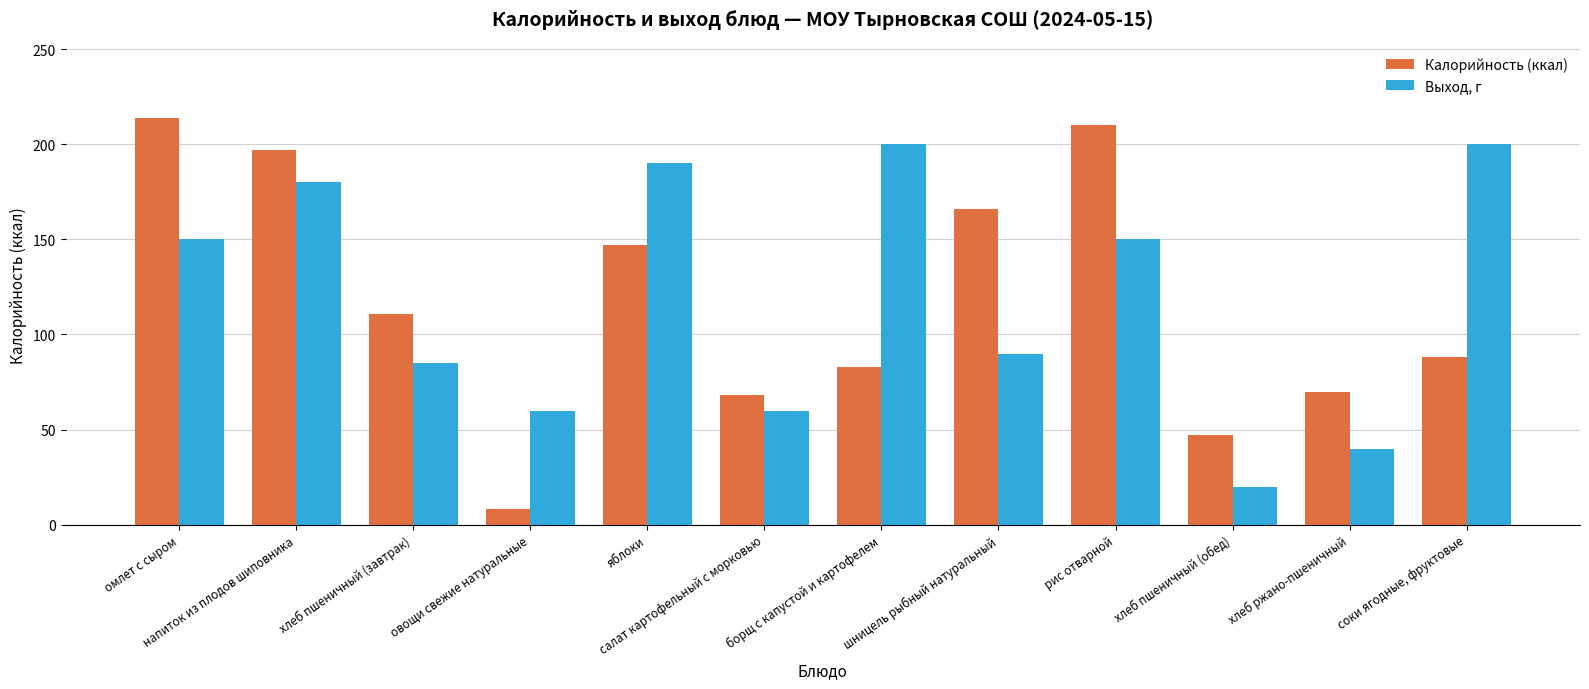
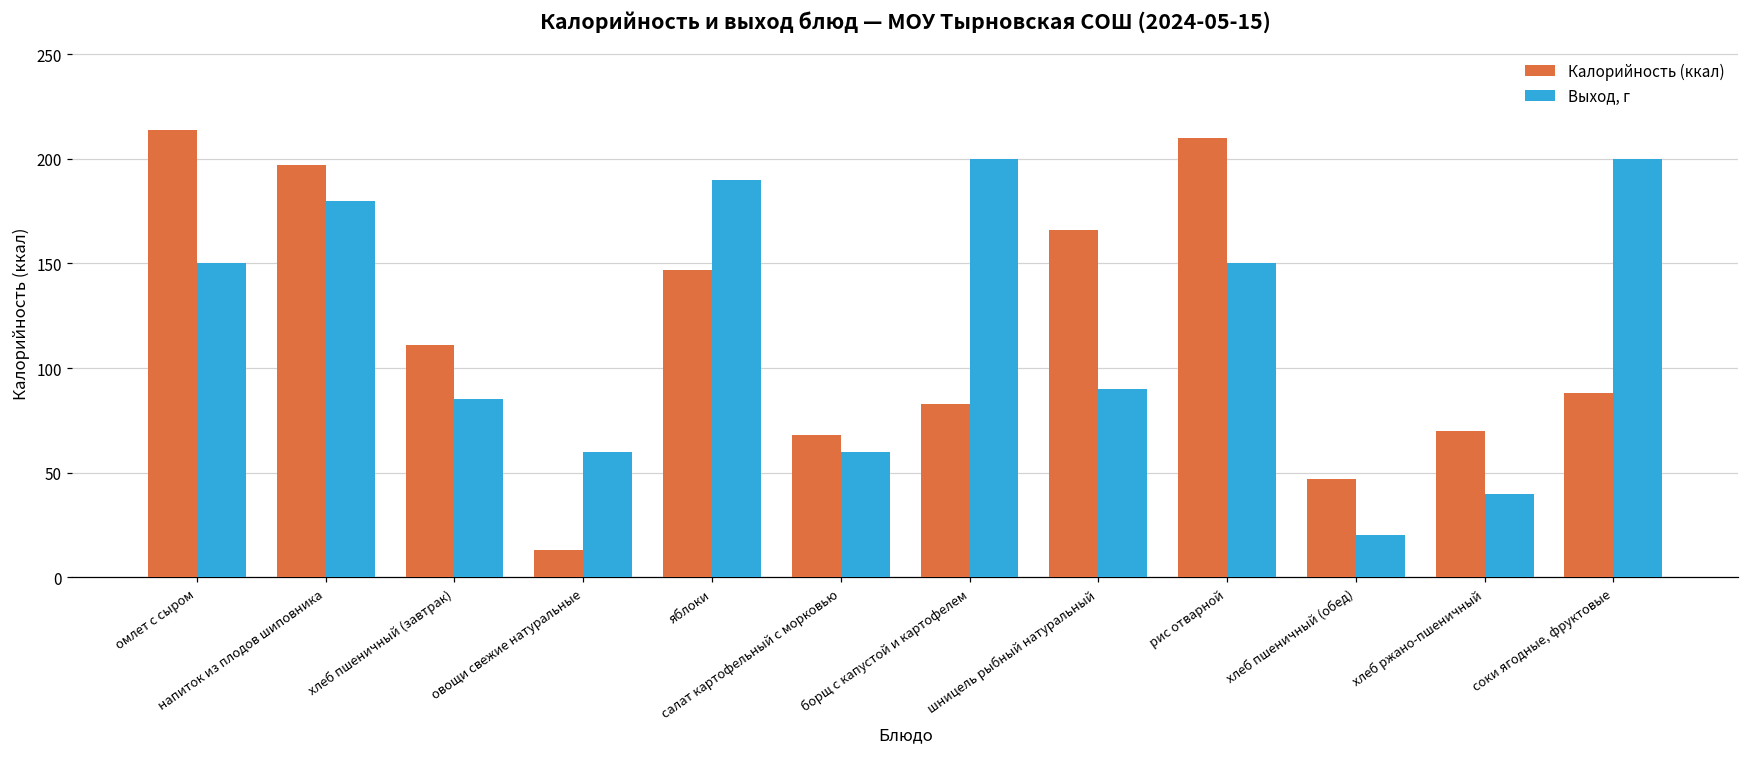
  {
    "Калорийность (ккал)": {
      "омлет с сыром": 214,
      "напиток из плодов шиповника": 197,
      "хлеб пшеничный (завтрак)": 111,
-     "овощи свежие натуральные": 8,
+     "овощи свежие натуральные": 13,
      "яблоки": 147,
      "салат картофельный с морковью": 68,
      "борщ с капустой и картофелем": 83,
      "шницель рыбный натуральный": 166,
      "рис отварной": 210,
      "хлеб пшеничный (обед)": 47,
      "хлеб ржано-пшеничный": 70,
      "соки ягодные, фруктовые": 88
    },
    "Выход, г": {
      "омлет с сыром": 150,
      "напиток из плодов шиповника": 180,
      "хлеб пшеничный (завтрак)": 85,
      "овощи свежие натуральные": 60,
      "яблоки": 190,
      "салат картофельный с морковью": 60,
      "борщ с капустой и картофелем": 200,
      "шницель рыбный натуральный": 90,
      "рис отварной": 150,
      "хлеб пшеничный (обед)": 20,
      "хлеб ржано-пшеничный": 40,
      "соки ягодные, фруктовые": 200
    }
  }
